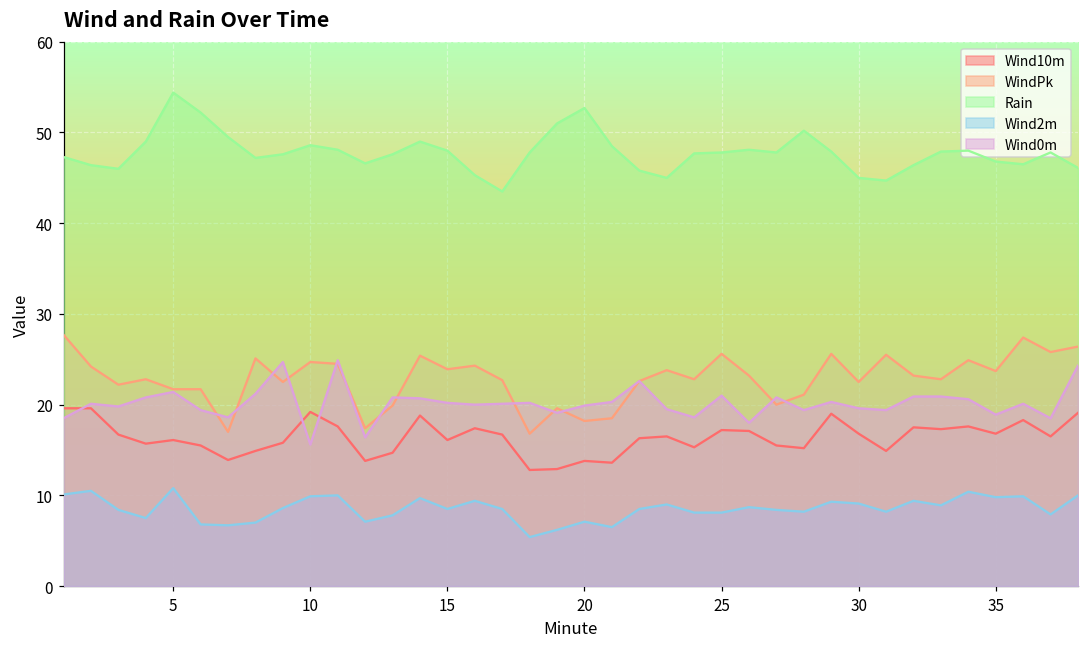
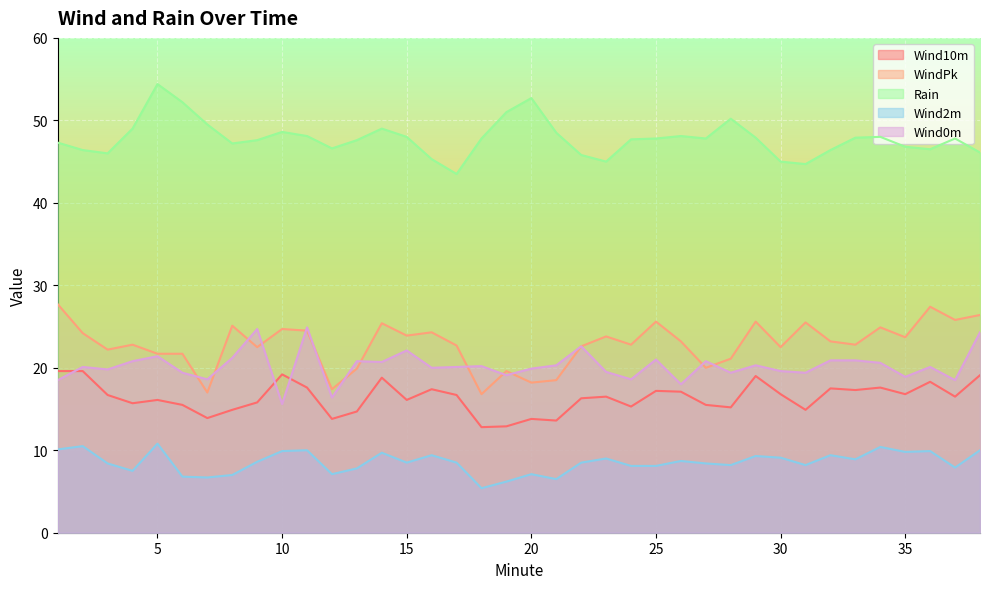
  {
    "Rain": {
      "5": 54,
      "10": 49,
      "15": 48,
      "20": 53,
      "25": 48,
      "30": 45,
      "35": 47
    },
    "Wind2m": {
      "5": 11,
      "10": 10,
      "15": 9,
      "20": 7,
      "25": 8,
      "30": 9,
      "35": 10
    },
    "Wind0m": {
      "10": 16,
-     "15": 20,
+     "15": 22,
      "20": 20,
      "25": 21,
      "30": 20,
      "35": 19
    }
  }
